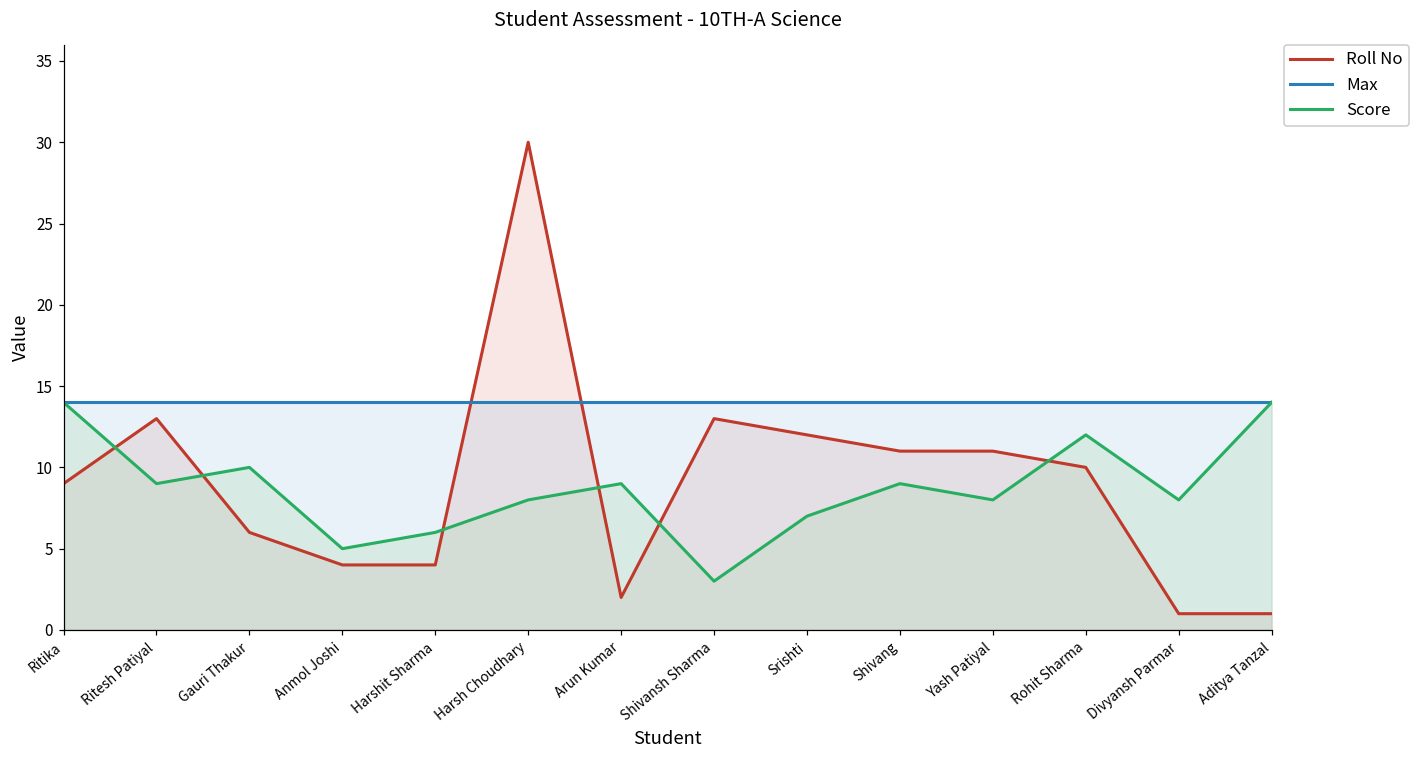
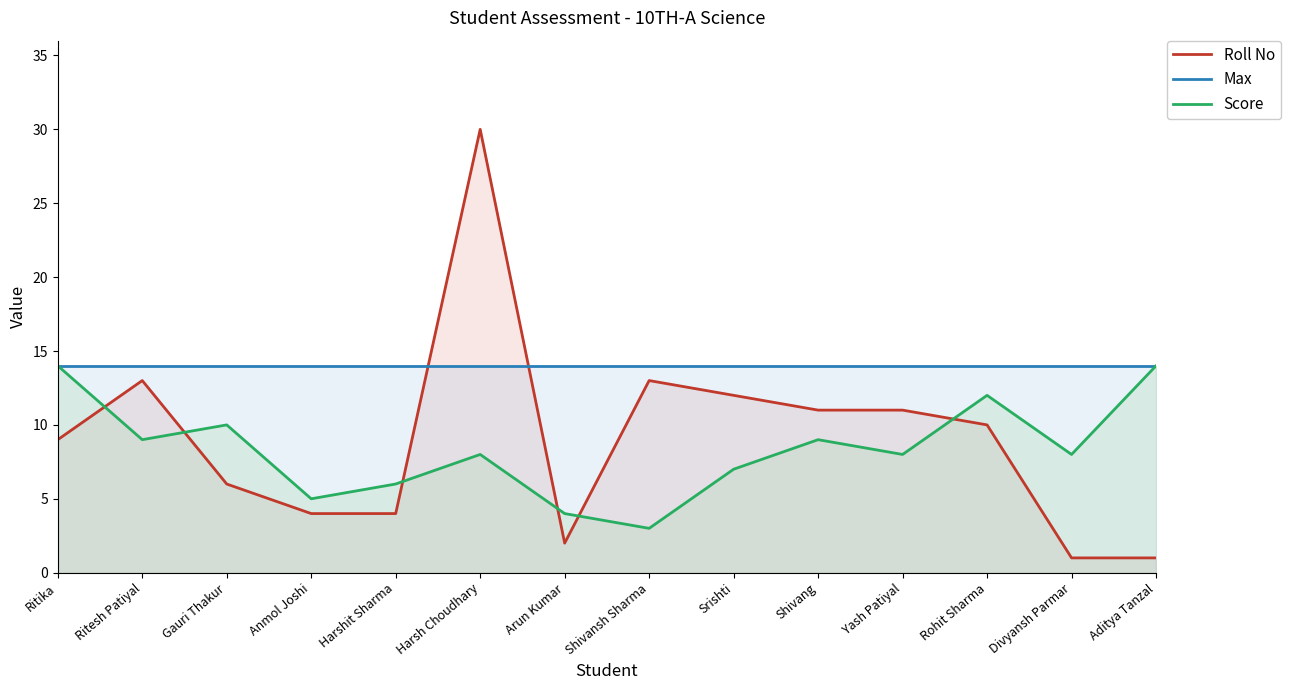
  {
    "Roll No": {
      "Ritika": 9,
      "Ritesh Patiyal": 13,
      "Gauri Thakur": 6,
      "Anmol Joshi": 4,
      "Harshit Sharma": 4,
      "Harsh Choudhary": 30,
      "Arun Kumar": 2,
      "Shivansh Sharma": 13,
      "Srishti": 12,
      "Shivang": 11,
      "Yash Patiyal": 11,
      "Rohit Sharma": 10,
      "Divyansh Parmar": 1,
      "Aditya Tanzal": 1
    },
    "Max": {
      "Ritesh Patiyal": 14,
      "Gauri Thakur": 14,
      "Anmol Joshi": 14,
      "Harshit Sharma": 14,
      "Harsh Choudhary": 14,
      "Arun Kumar": 14,
      "Shivansh Sharma": 14,
      "Srishti": 14,
      "Shivang": 14,
      "Yash Patiyal": 14,
      "Rohit Sharma": 14,
      "Divyansh Parmar": 14
    },
    "Score": {
      "Ritesh Patiyal": 9,
      "Gauri Thakur": 10,
      "Anmol Joshi": 5,
      "Harshit Sharma": 6,
      "Harsh Choudhary": 8,
-     "Arun Kumar": 9,
+     "Arun Kumar": 4,
      "Shivansh Sharma": 3,
      "Srishti": 7,
      "Shivang": 9,
      "Yash Patiyal": 8,
      "Rohit Sharma": 12,
      "Divyansh Parmar": 8
    }
  }
